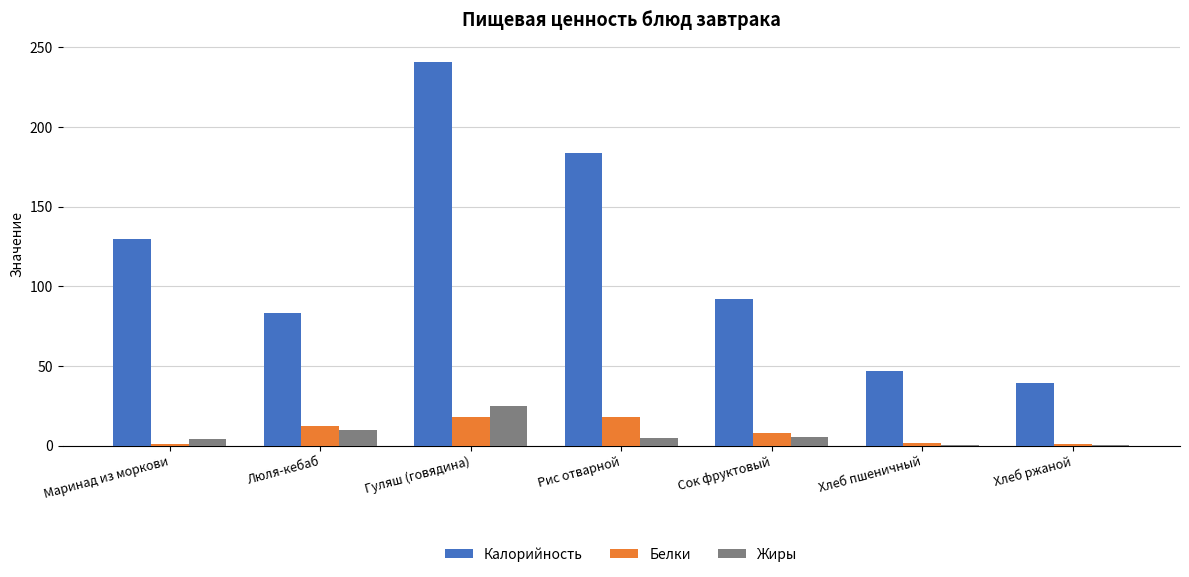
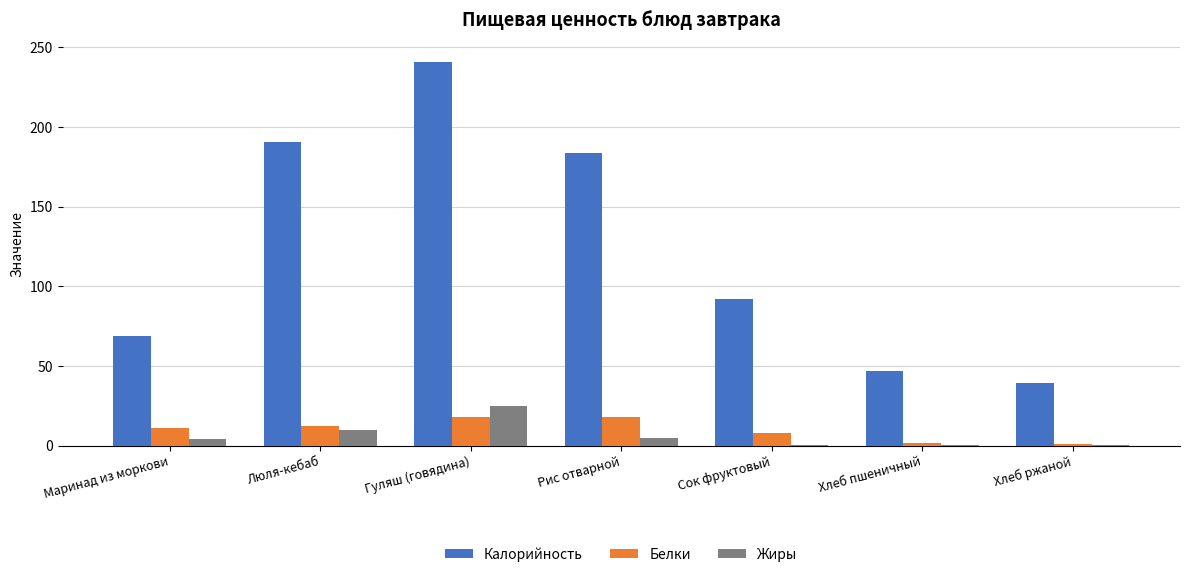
  {
    "Калорийность": {
-     "Маринад из моркови": 130,
-     "Люля-кебаб": 83,
+     "Маринад из моркови": 69,
+     "Люля-кебаб": 190,
      "Гуляш (говядина)": 241,
      "Рис отварной": 184,
      "Сок фруктовый": 92,
      "Хлеб пшеничный": 47,
      "Хлеб ржаной": 40
    },
    "Белки": {
-     "Маринад из моркови": 1,
+     "Маринад из моркови": 11,
      "Люля-кебаб": 13,
      "Гуляш (говядина)": 18,
      "Рис отварной": 18,
      "Сок фруктовый": 8
    },
    "Жиры": {
      "Маринад из моркови": 4,
      "Люля-кебаб": 10,
      "Гуляш (говядина)": 25,
      "Рис отварной": 5,
-     "Сок фруктовый": 6
+     "Сок фруктовый": 0
    }
  }
